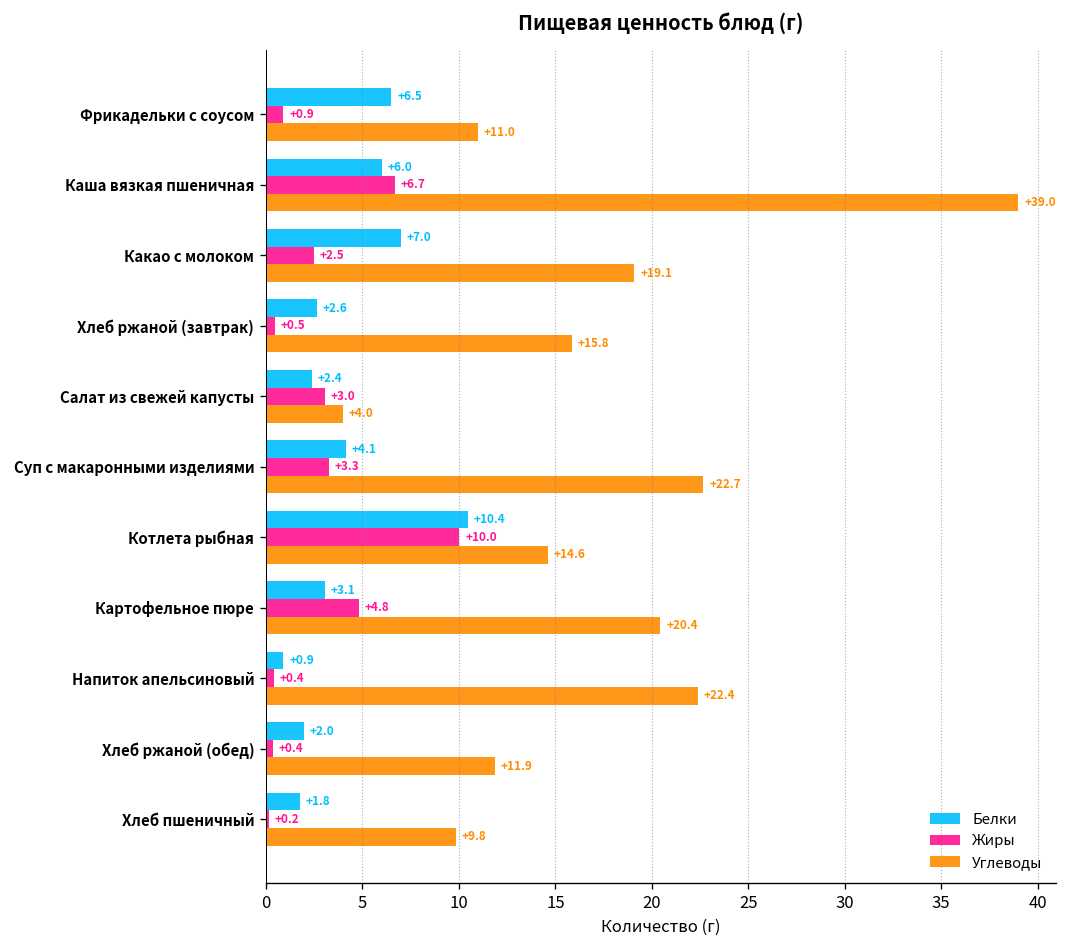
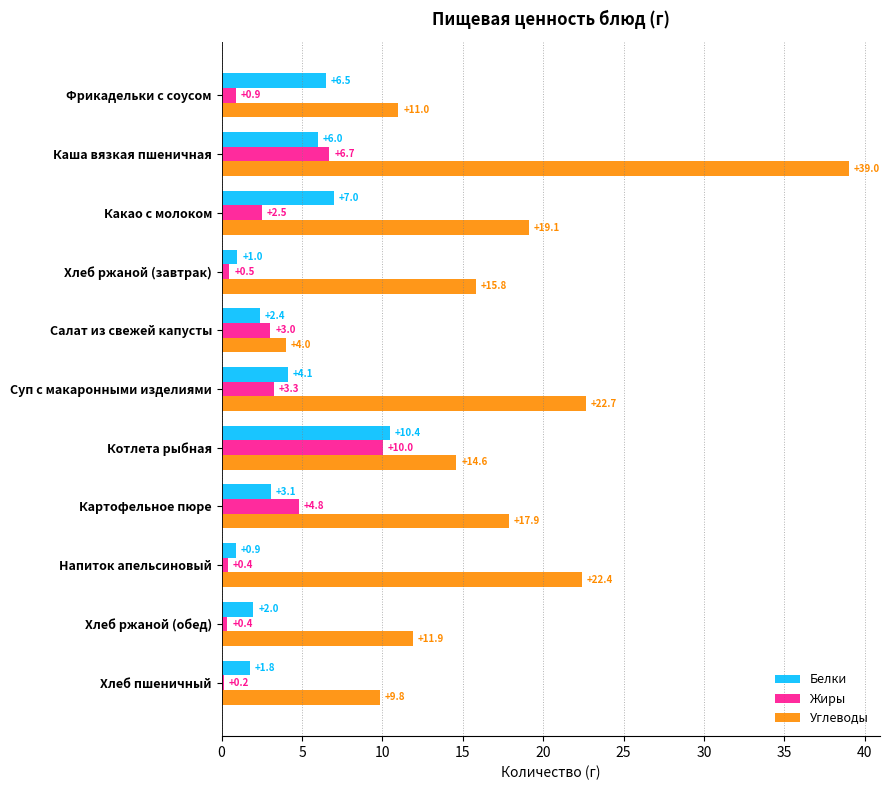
  {
    "Белки": {
      "Фрикадельки с соусом": "+6.5",
      "Каша вязкая пшеничная": "+6.0",
      "Какао с молоком": "+7.0",
-     "Хлеб ржаной (завтрак)": "+2.6",
+     "Хлеб ржаной (завтрак)": "+1.0",
      "Салат из свежей капусты": "+2.4",
      "Суп с макаронными изделиями": "+4.1",
      "Котлета рыбная": "+10.4",
      "Картофельное пюре": "+3.1",
      "Напиток апельсиновый": "+0.9",
      "Хлеб ржаной (обед)": "+2.0",
      "Хлеб пшеничный": "+1.8"
    },
    "Жиры": {
      "Фрикадельки с соусом": "+0.9",
      "Каша вязкая пшеничная": "+6.7",
      "Какао с молоком": "+2.5",
      "Хлеб ржаной (завтрак)": "+0.5",
      "Салат из свежей капусты": "+3.0",
      "Суп с макаронными изделиями": "+3.3",
      "Котлета рыбная": "+10.0",
      "Картофельное пюре": "+4.8",
      "Напиток апельсиновый": "+0.4",
      "Хлеб ржаной (обед)": "+0.4",
      "Хлеб пшеничный": "+0.2"
    },
    "Углеводы": {
      "Фрикадельки с соусом": "+11.0",
      "Каша вязкая пшеничная": "+39.0",
      "Какао с молоком": "+19.1",
      "Хлеб ржаной (завтрак)": "+15.8",
      "Салат из свежей капусты": "+4.0",
      "Суп с макаронными изделиями": "+22.7",
      "Котлета рыбная": "+14.6",
-     "Картофельное пюре": "+20.4",
+     "Картофельное пюре": "+17.9",
      "Напиток апельсиновый": "+22.4",
      "Хлеб ржаной (обед)": "+11.9",
      "Хлеб пшеничный": "+9.8"
    }
  }
